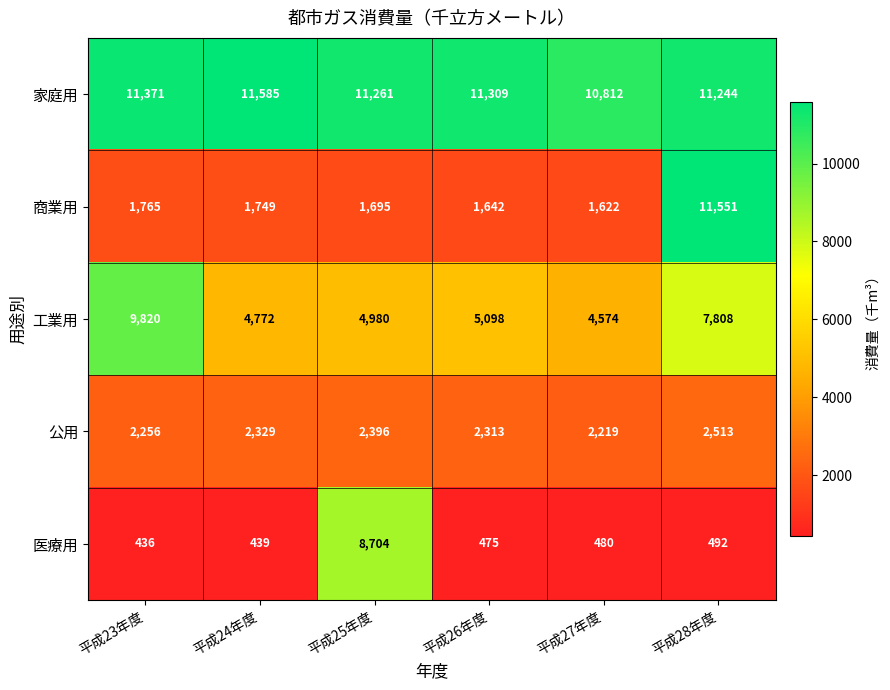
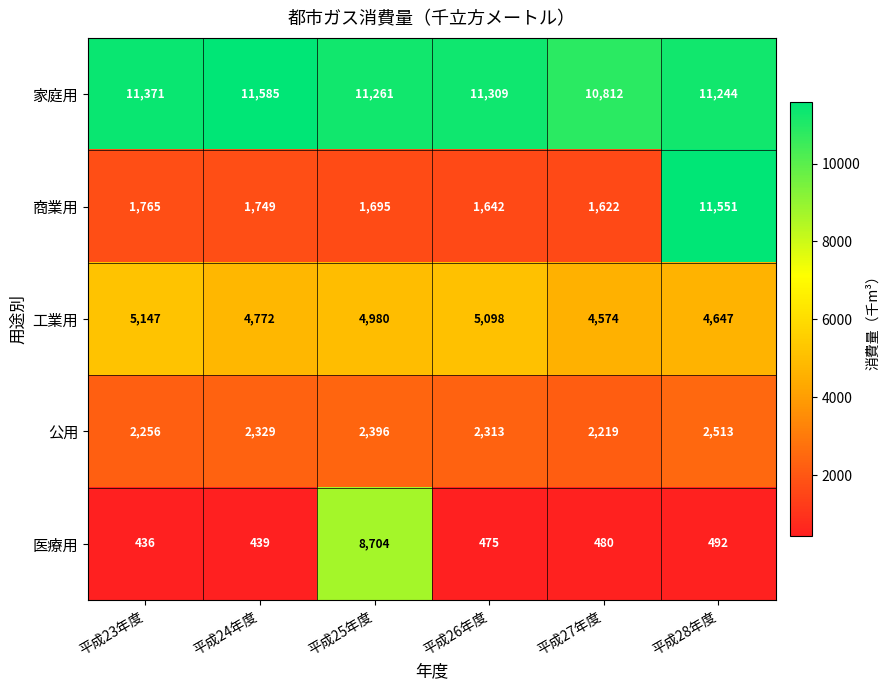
  {
    "家庭用": {
      "平成23年度": "11,371",
      "平成24年度": "11,585",
      "平成25年度": "11,261",
      "平成26年度": "11,309",
      "平成27年度": "10,812",
      "平成28年度": "11,244"
    },
    "商業用": {
      "平成23年度": "1,765",
      "平成24年度": "1,749",
      "平成25年度": "1,695",
      "平成26年度": "1,642",
      "平成27年度": "1,622",
      "平成28年度": "11,551"
    },
    "工業用": {
-     "平成23年度": "9,820",
+     "平成23年度": "5,147",
      "平成24年度": "4,772",
      "平成25年度": "4,980",
      "平成26年度": "5,098",
      "平成27年度": "4,574",
-     "平成28年度": "7,808"
+     "平成28年度": "4,647"
    },
    "公用": {
      "平成23年度": "2,256",
      "平成24年度": "2,329",
      "平成25年度": "2,396",
      "平成26年度": "2,313",
      "平成27年度": "2,219",
      "平成28年度": "2,513"
    },
    "医療用": {
      "平成23年度": "436",
      "平成24年度": "439",
      "平成25年度": "8,704",
      "平成26年度": "475",
      "平成27年度": "480",
      "平成28年度": "492"
    }
  }
